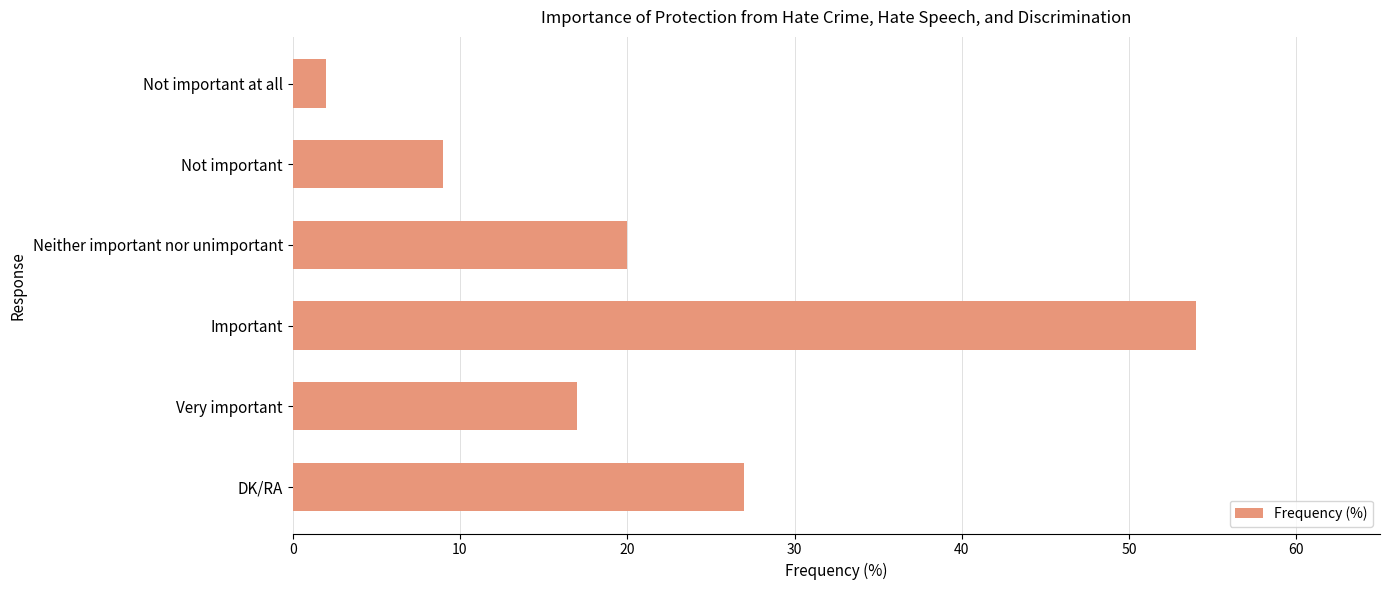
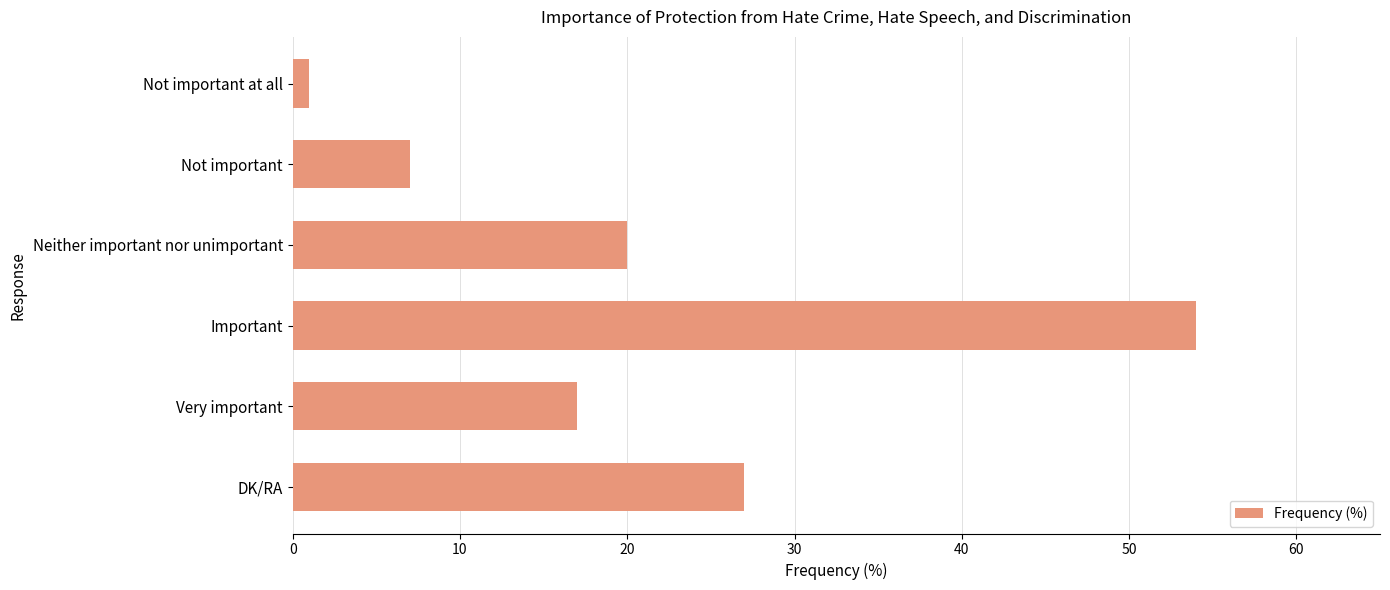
  {
-   "Not important at all": 2,
-   "Not important": 9,
+   "Not important at all": 1,
+   "Not important": 7,
    "Neither important nor unimportant": 20,
    "Important": 54,
    "Very important": 17,
    "DK/RA": 27
  }
